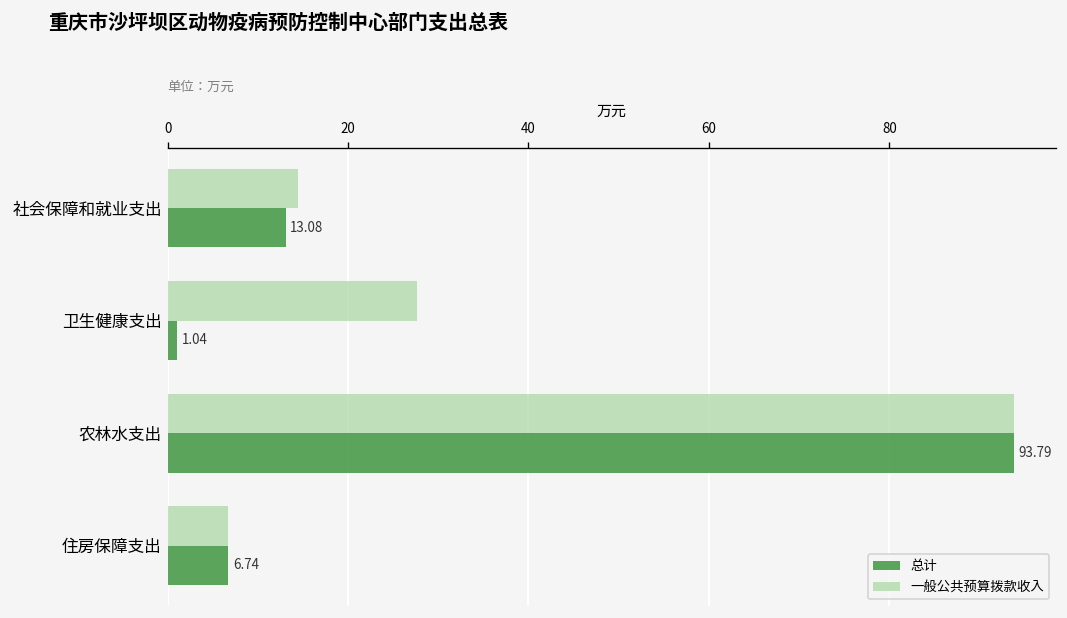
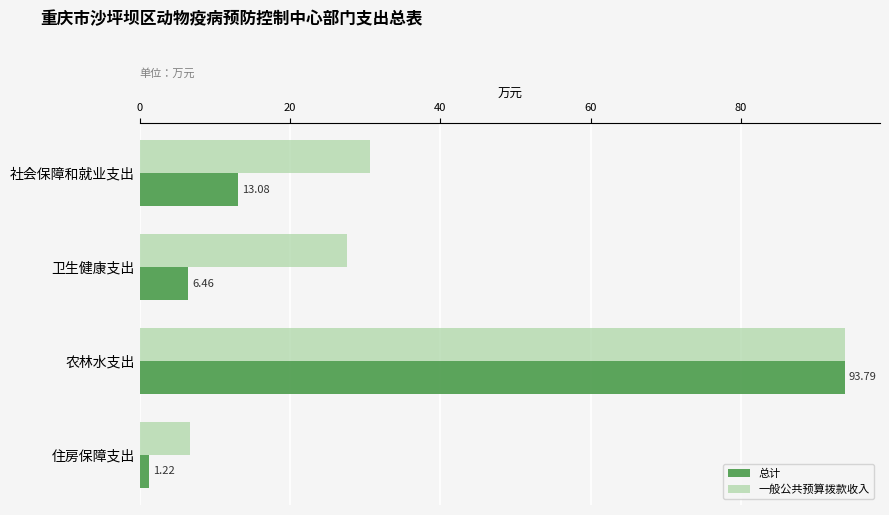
  {
    "总计": {
      "社会保障和就业支出": 13.08,
-     "卫生健康支出": 1.04,
+     "卫生健康支出": 6.46,
      "农林水支出": 93.79,
-     "住房保障支出": 6.74
+     "住房保障支出": 1.22
    },
    "一般公共预算拨款收入": {
-     "社会保障和就业支出": 14,
+     "社会保障和就业支出": 31,
      "卫生健康支出": 28,
      "住房保障支出": 7
    }
  }
